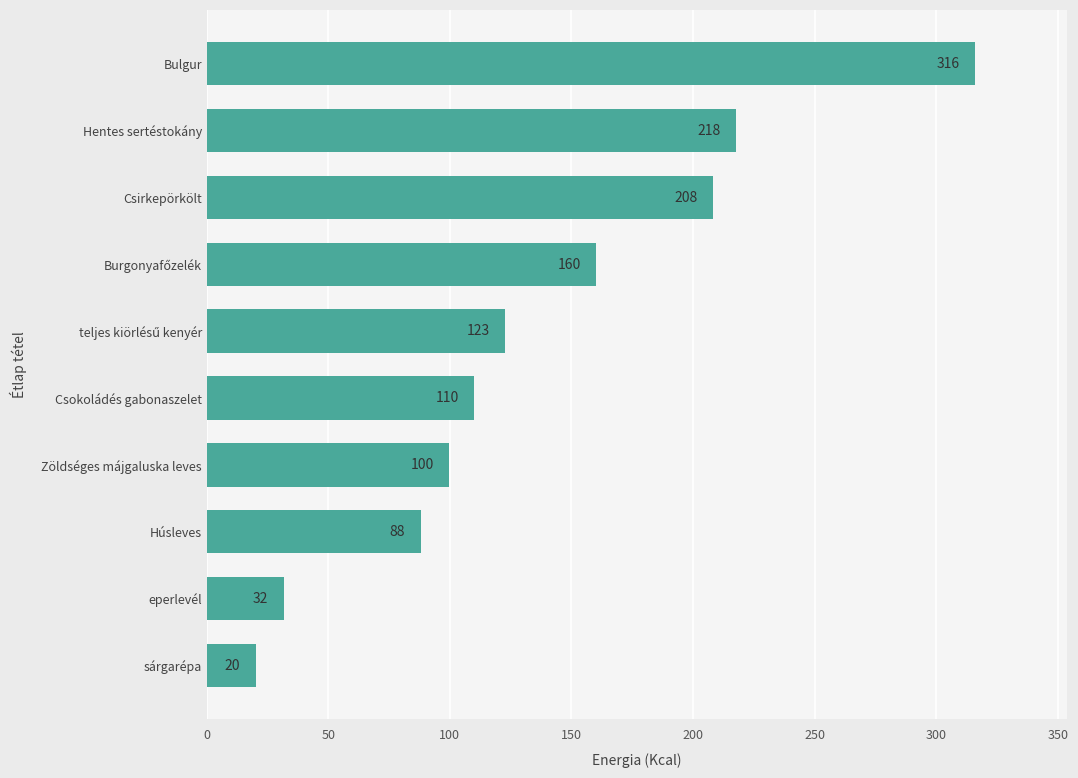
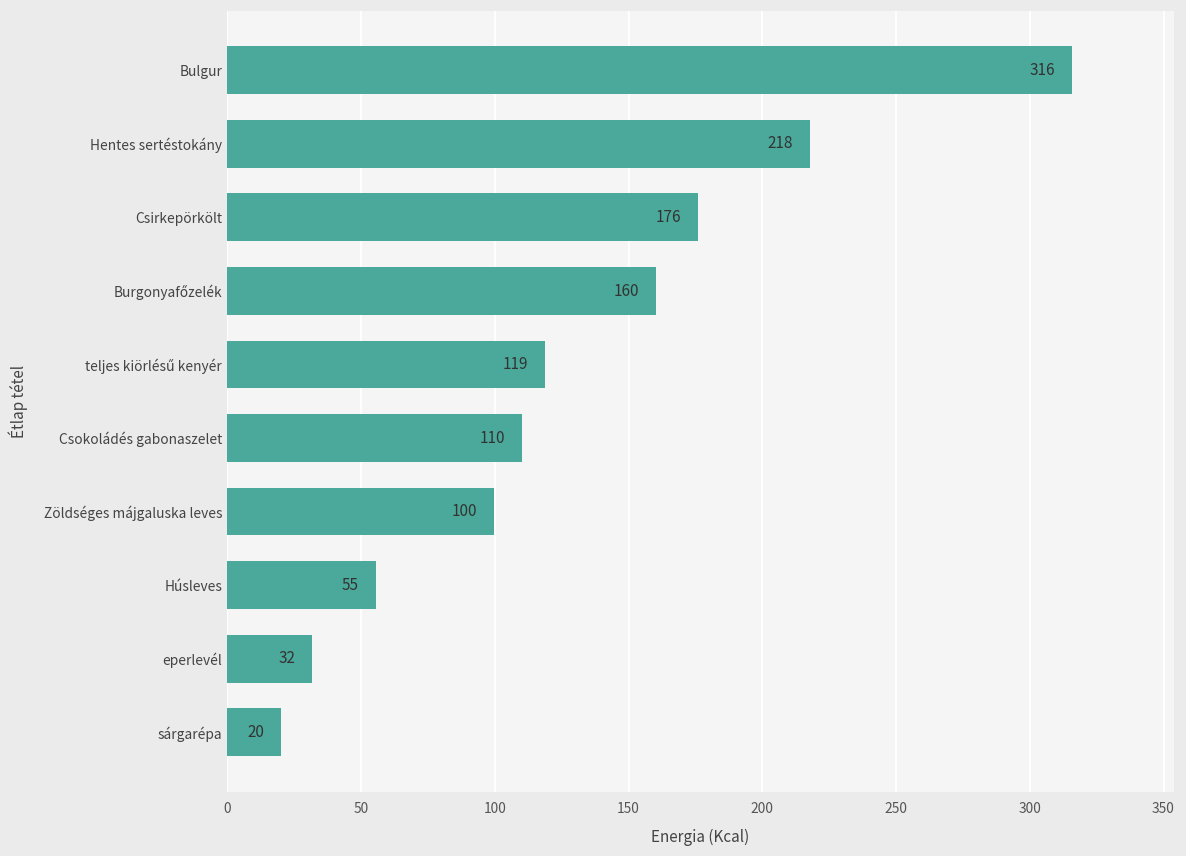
  {
    "Bulgur": 316,
    "Hentes sertéstokány": 218,
-   "Csirkepörkölt": 208,
+   "Csirkepörkölt": 176,
    "Burgonyafőzelék": 160,
-   "teljes kiörlésű kenyér": 123,
+   "teljes kiörlésű kenyér": 119,
    "Csokoládés gabonaszelet": 110,
    "Zöldséges májgaluska leves": 100,
-   "Húsleves": 88,
+   "Húsleves": 55,
    "eperlevél": 32,
    "sárgarépa": 20
  }
